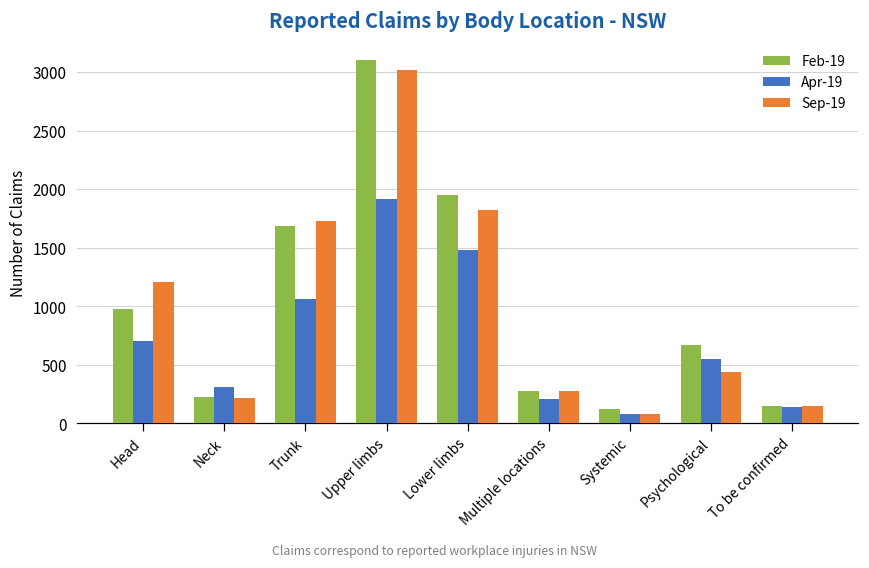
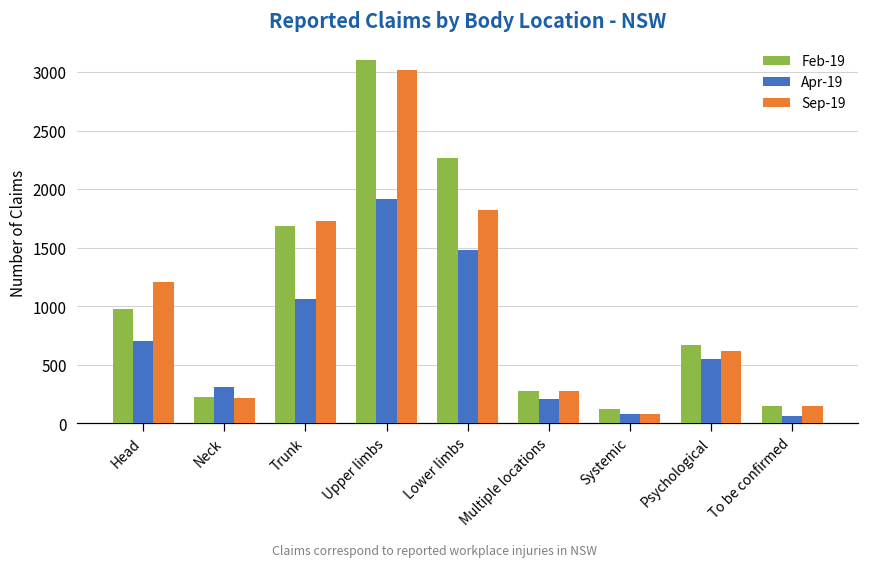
  {
    "Feb-19": {
      "Head": 970,
      "Neck": 230,
      "Trunk": 1690,
      "Upper limbs": 3100,
-     "Lower limbs": 1950,
+     "Lower limbs": 2270,
      "Multiple locations": 280,
      "Systemic": 120,
      "Psychological": 670,
      "To be confirmed": 150
    },
    "Apr-19": {
      "Head": 700,
      "Neck": 310,
      "Trunk": 1070,
      "Upper limbs": 1910,
      "Lower limbs": 1480,
      "Multiple locations": 210,
      "Systemic": 80,
      "Psychological": 550,
-     "To be confirmed": 140
+     "To be confirmed": 60
    },
    "Sep-19": {
      "Head": 1210,
      "Neck": 220,
      "Trunk": 1730,
      "Upper limbs": 3020,
      "Lower limbs": 1820,
      "Multiple locations": 280,
      "Systemic": 80,
-     "Psychological": 440,
+     "Psychological": 620,
      "To be confirmed": 150
    }
  }
